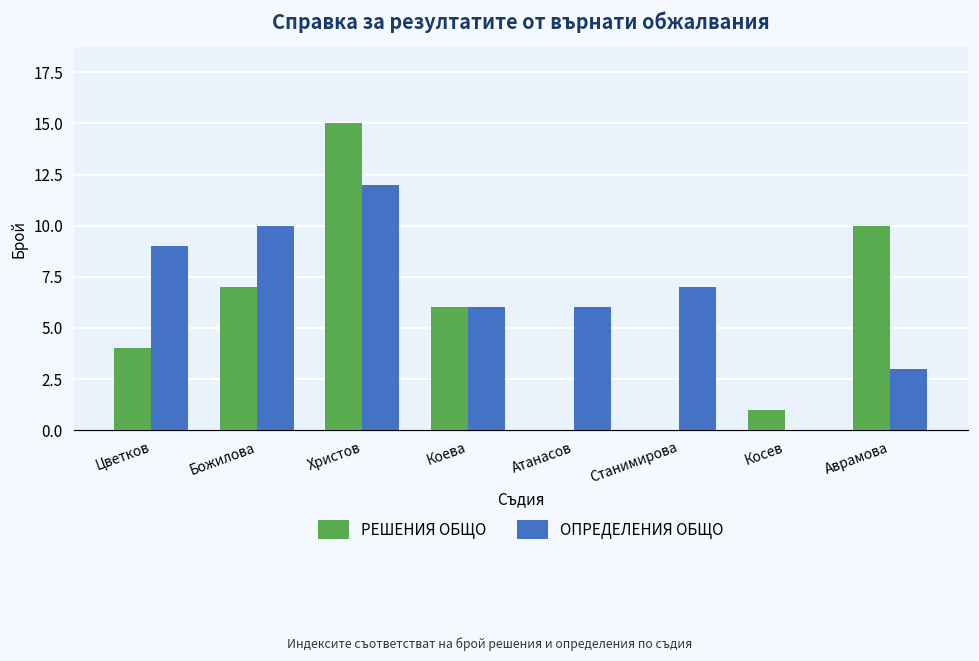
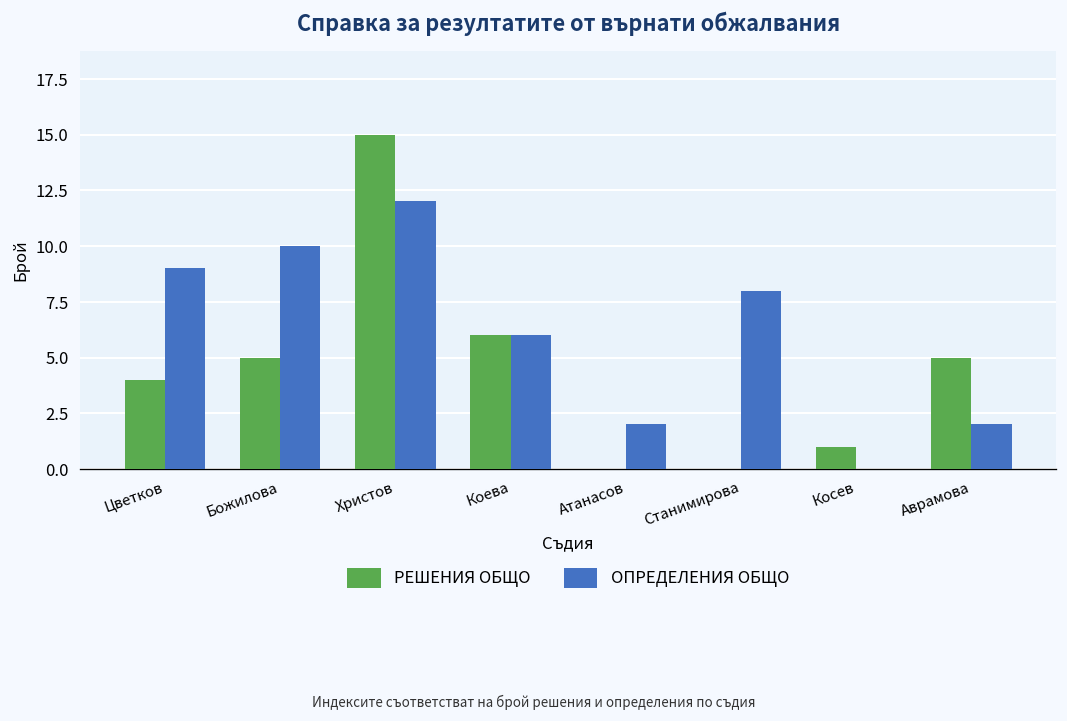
  {
    "РЕШЕНИЯ ОБЩО": {
      "Цветков": 4,
-     "Божилова": 7,
+     "Божилова": 5,
      "Христов": 15,
      "Коева": 6,
      "Атанасов": 0,
      "Станимирова": 0,
      "Косев": 1,
-     "Аврамова": 10
+     "Аврамова": 5
    },
    "ОПРЕДЕЛЕНИЯ ОБЩО": {
      "Цветков": 9,
      "Божилова": 10,
      "Христов": 12,
      "Коева": 6,
-     "Атанасов": 6,
-     "Станимирова": 7,
+     "Атанасов": 2,
+     "Станимирова": 8,
      "Косев": 0,
-     "Аврамова": 3
+     "Аврамова": 2
    }
  }
